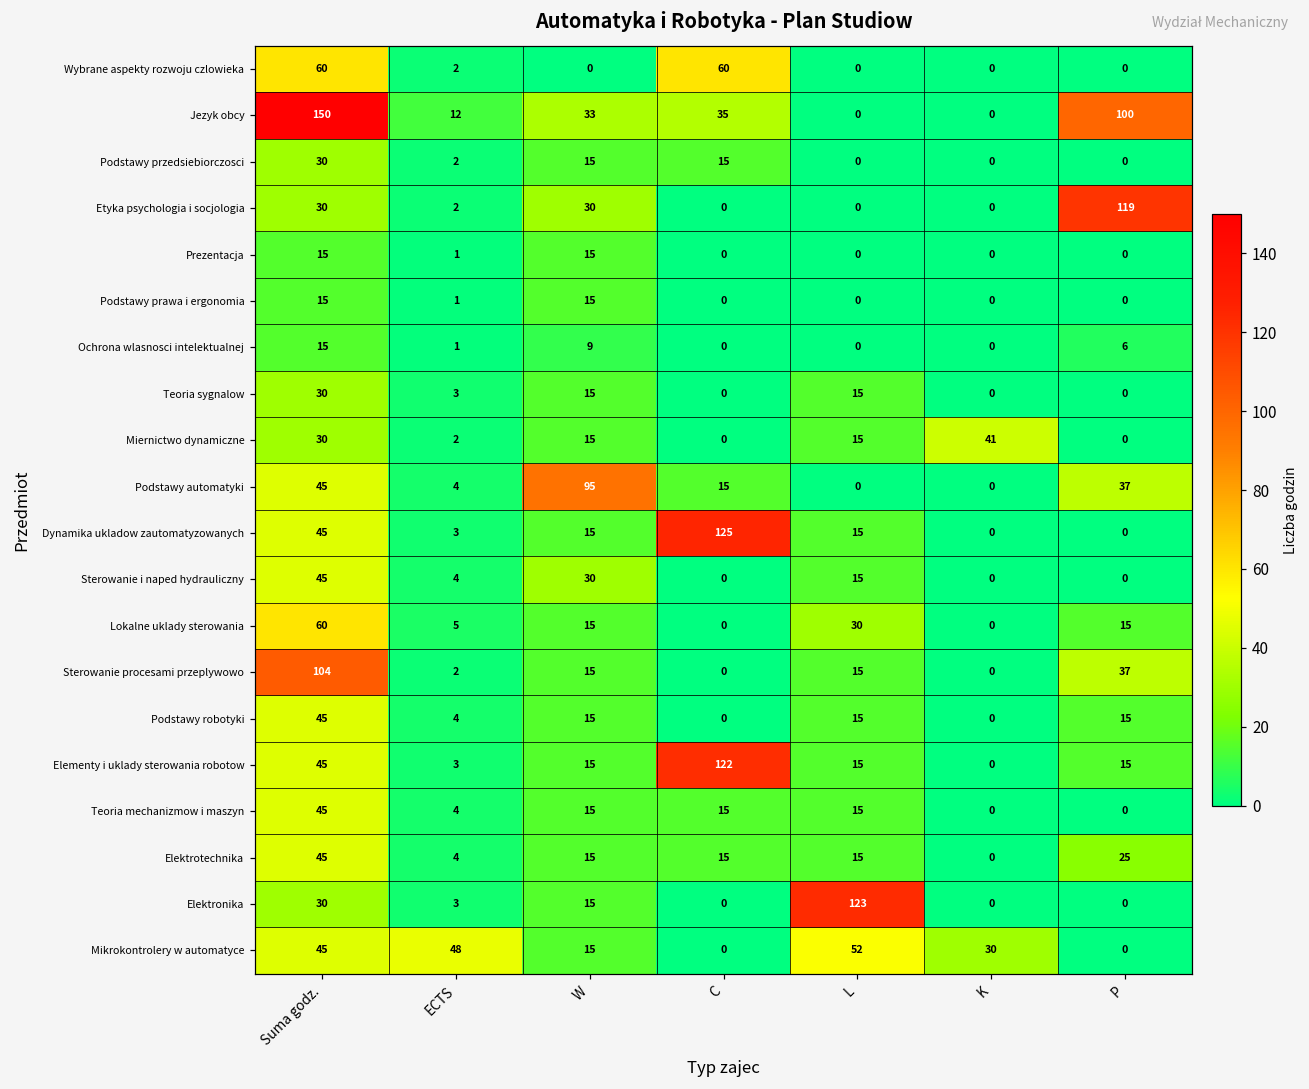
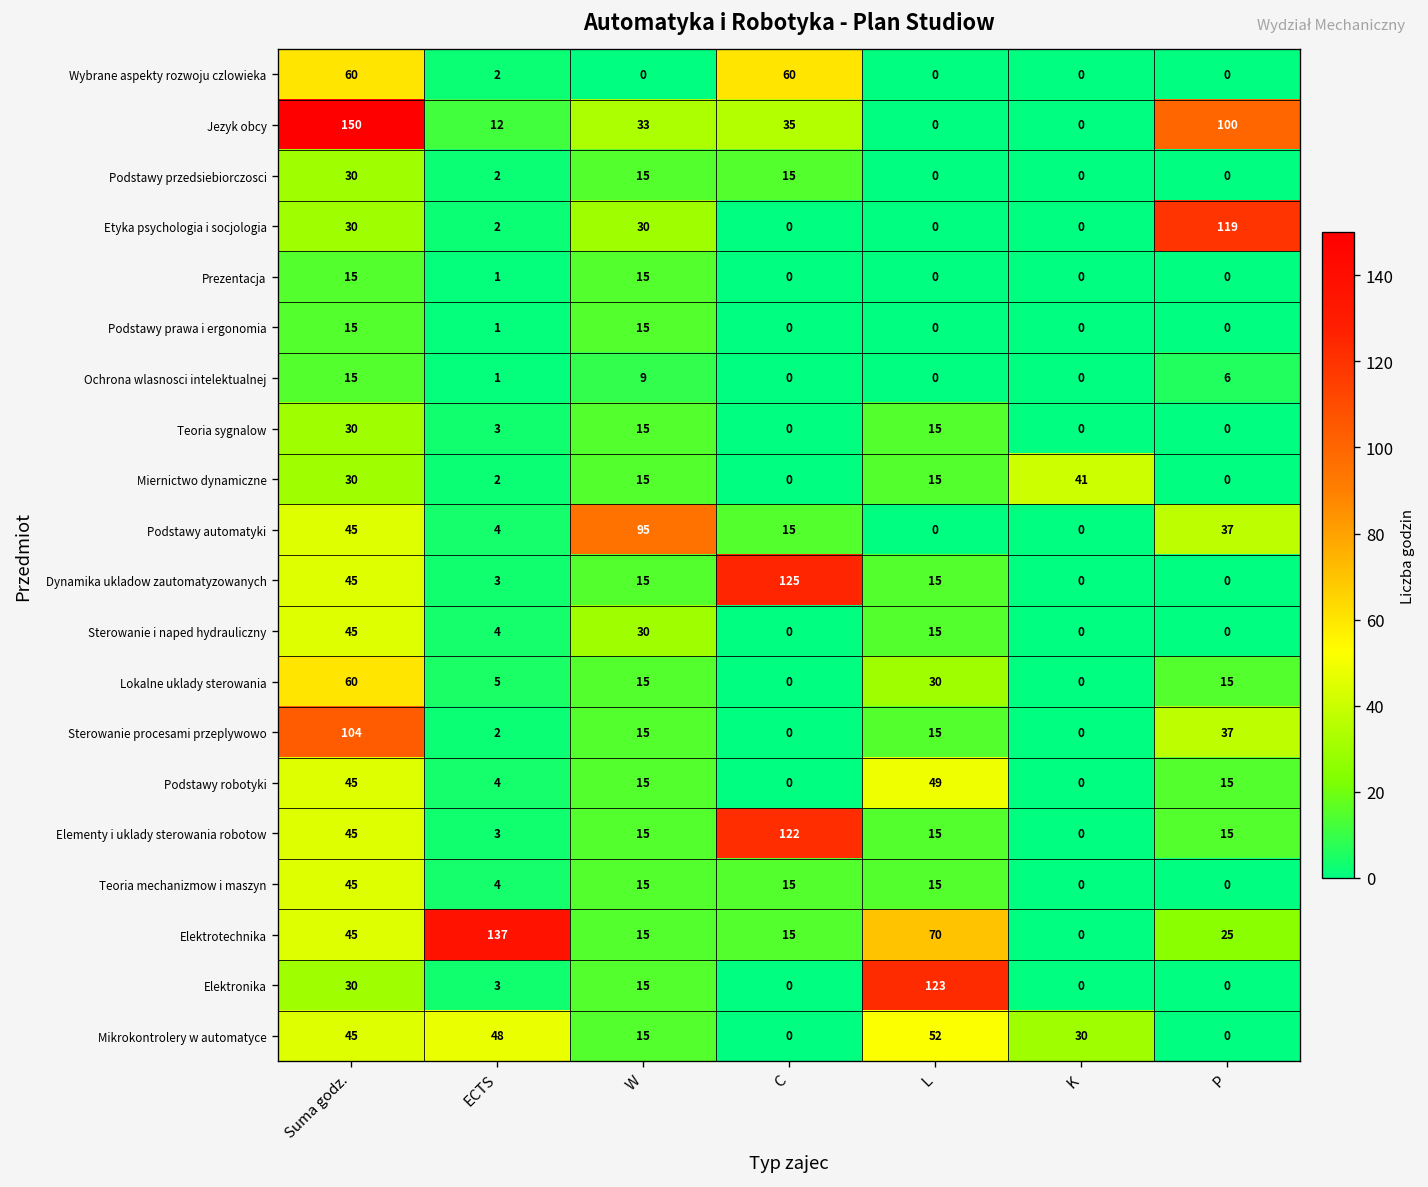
  {
    "Wybrane aspekty rozwoju czlowieka": {
      "Suma godz.": 60,
      "ECTS": 2,
      "W": 0,
      "C": 60,
      "L": 0,
      "K": 0,
      "P": 0
    },
    "Jezyk obcy": {
      "Suma godz.": 150,
      "ECTS": 12,
      "W": 33,
      "C": 35,
      "L": 0,
      "K": 0,
      "P": 100
    },
    "Podstawy przedsiebiorczosci": {
      "Suma godz.": 30,
      "ECTS": 2,
      "W": 15,
      "C": 15,
      "L": 0,
      "K": 0,
      "P": 0
    },
    "Etyka psychologia i socjologia": {
      "Suma godz.": 30,
      "ECTS": 2,
      "W": 30,
      "C": 0,
      "L": 0,
      "K": 0,
      "P": 119
    },
    "Prezentacja": {
      "Suma godz.": 15,
      "ECTS": 1,
      "W": 15,
      "C": 0,
      "L": 0,
      "K": 0,
      "P": 0
    },
    "Podstawy prawa i ergonomia": {
      "Suma godz.": 15,
      "ECTS": 1,
      "W": 15,
      "C": 0,
      "L": 0,
      "K": 0,
      "P": 0
    },
    "Ochrona wlasnosci intelektualnej": {
      "Suma godz.": 15,
      "ECTS": 1,
      "W": 9,
      "C": 0,
      "L": 0,
      "K": 0,
      "P": 6
    },
    "Teoria sygnalow": {
      "Suma godz.": 30,
      "ECTS": 3,
      "W": 15,
      "C": 0,
      "L": 15,
      "K": 0,
      "P": 0
    },
    "Miernictwo dynamiczne": {
      "Suma godz.": 30,
      "ECTS": 2,
      "W": 15,
      "C": 0,
      "L": 15,
      "K": 41,
      "P": 0
    },
    "Podstawy automatyki": {
      "Suma godz.": 45,
      "ECTS": 4,
      "W": 95,
      "C": 15,
      "L": 0,
      "K": 0,
      "P": 37
    },
    "Dynamika ukladow zautomatyzowanych": {
      "Suma godz.": 45,
      "ECTS": 3,
      "W": 15,
      "C": 125,
      "L": 15,
      "K": 0,
      "P": 0
    },
    "Sterowanie i naped hydrauliczny": {
      "Suma godz.": 45,
      "ECTS": 4,
      "W": 30,
      "C": 0,
      "L": 15,
      "K": 0,
      "P": 0
    },
    "Lokalne uklady sterowania": {
      "Suma godz.": 60,
      "ECTS": 5,
      "W": 15,
      "C": 0,
      "L": 30,
      "K": 0,
      "P": 15
    },
    "Sterowanie procesami przeplywowo": {
      "Suma godz.": 104,
      "ECTS": 2,
      "W": 15,
      "C": 0,
      "L": 15,
      "K": 0,
      "P": 37
    },
    "Podstawy robotyki": {
      "Suma godz.": 45,
      "ECTS": 4,
      "W": 15,
      "C": 0,
-     "L": 15,
+     "L": 49,
      "K": 0,
      "P": 15
    },
    "Elementy i uklady sterowania robotow": {
      "Suma godz.": 45,
      "ECTS": 3,
      "W": 15,
      "C": 122,
      "L": 15,
      "K": 0,
      "P": 15
    },
    "Teoria mechanizmow i maszyn": {
      "Suma godz.": 45,
      "ECTS": 4,
      "W": 15,
      "C": 15,
      "L": 15,
      "K": 0,
      "P": 0
    },
    "Elektrotechnika": {
      "Suma godz.": 45,
-     "ECTS": 4,
+     "ECTS": 137,
      "W": 15,
      "C": 15,
-     "L": 15,
+     "L": 70,
      "K": 0,
      "P": 25
    },
    "Elektronika": {
      "Suma godz.": 30,
      "ECTS": 3,
      "W": 15,
      "C": 0,
      "L": 123,
      "K": 0,
      "P": 0
    },
    "Mikrokontrolery w automatyce": {
      "Suma godz.": 45,
      "ECTS": 48,
      "W": 15,
      "C": 0,
      "L": 52,
      "K": 30,
      "P": 0
    }
  }
